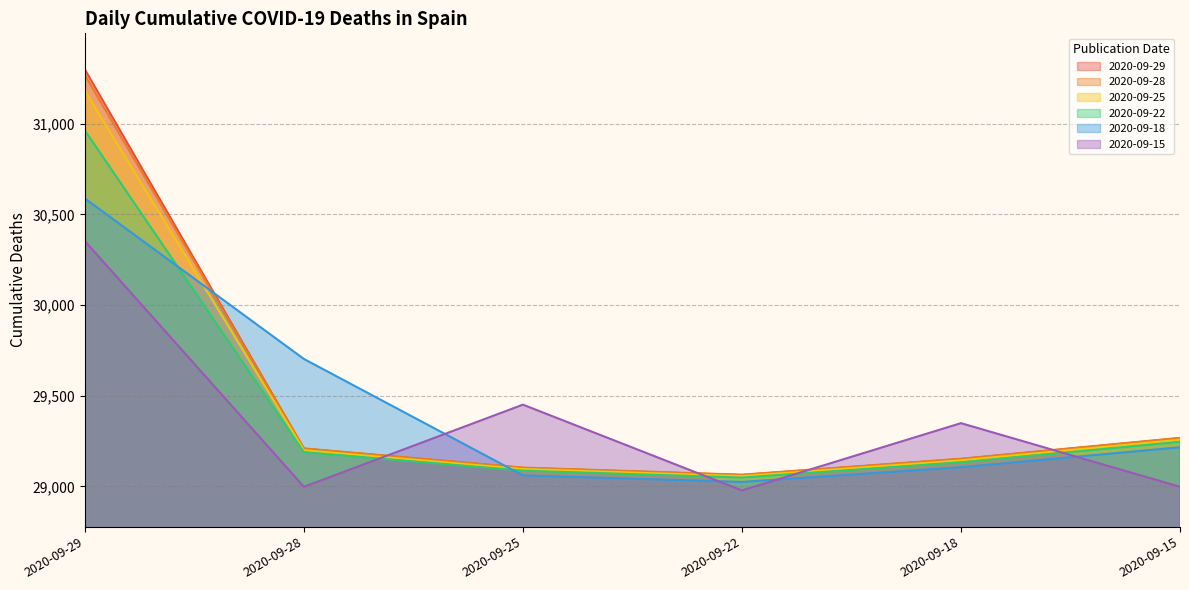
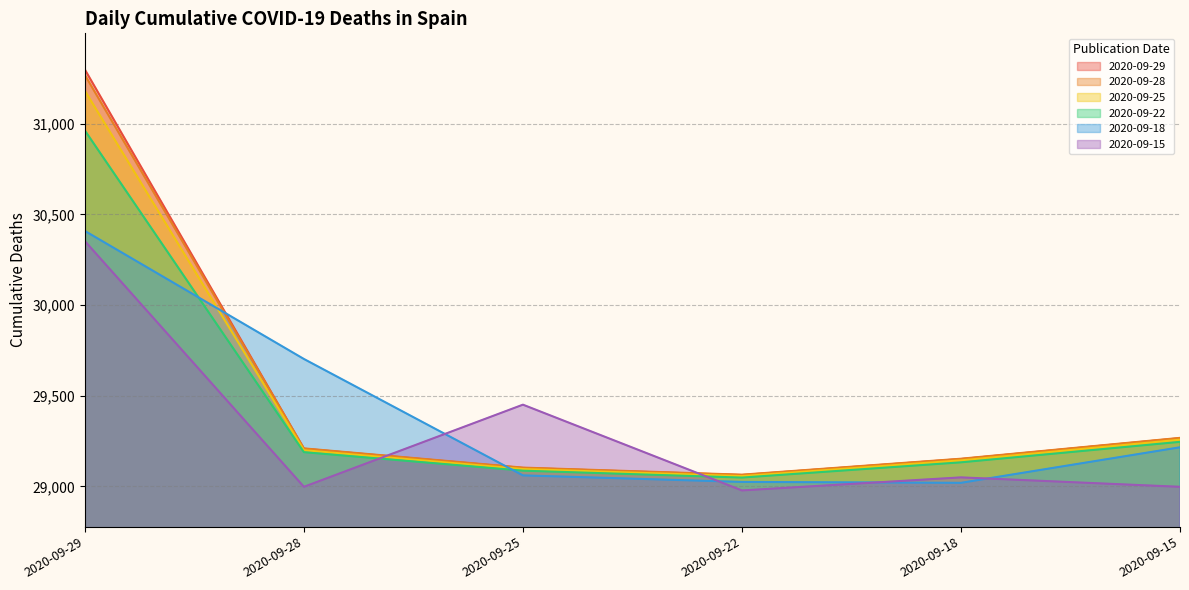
  {
    "2020-09-22": {
      "2020-09-29": "30,960"
    },
    "2020-09-18": {
-     "2020-09-29": "30,590",
+     "2020-09-29": "30,410",
      "2020-09-28": "29,700",
      "2020-09-25": "29,060",
      "2020-09-22": "29,030",
-     "2020-09-18": "29,110",
+     "2020-09-18": "29,020",
      "2020-09-15": "29,220"
    },
    "2020-09-15": {
      "2020-09-29": "30,350",
      "2020-09-28": "29,000",
      "2020-09-25": "29,450",
      "2020-09-22": "28,980",
-     "2020-09-18": "29,350",
+     "2020-09-18": "29,050",
      "2020-09-15": "29,000"
    }
  }
